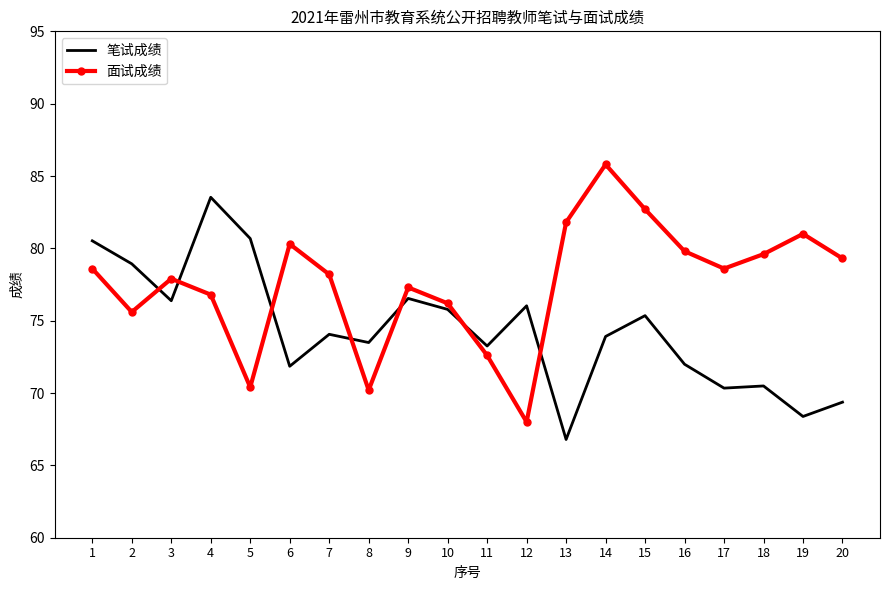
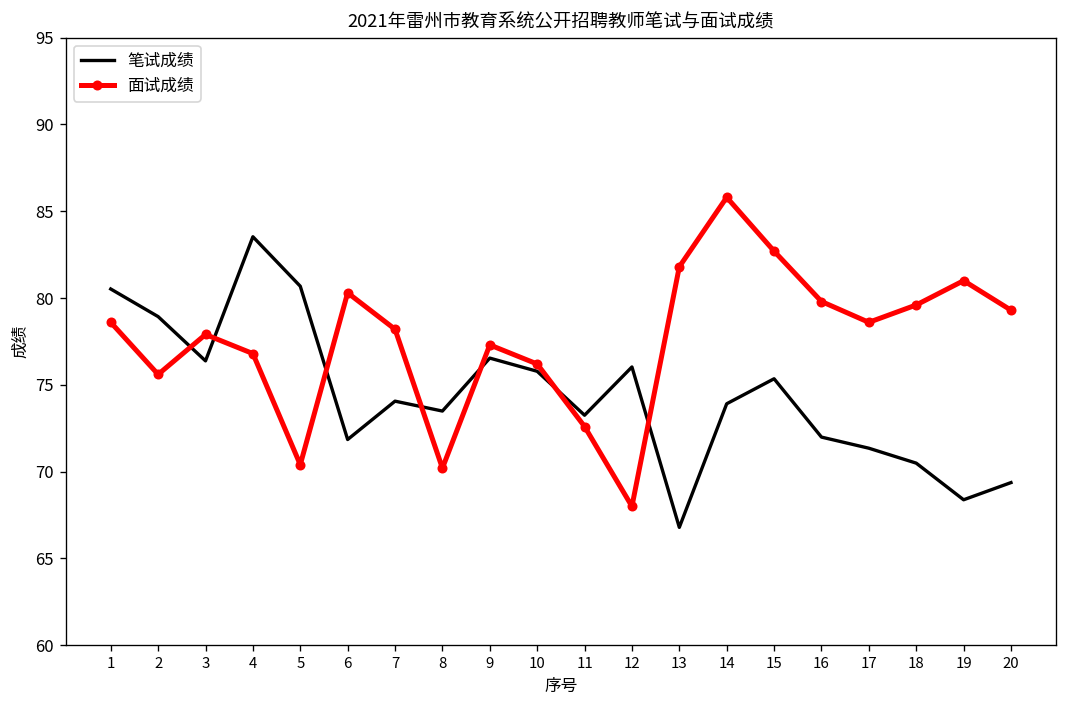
  {
    "笔试成绩": {
      "1": 80.5,
      "2": 78.9,
      "3": 76.4,
      "4": 83.5,
      "5": 80.7,
      "6": 71.9,
      "7": 74.1,
      "8": 73.5,
      "9": 76.5,
      "10": 75.8,
      "11": 73.3,
      "12": 76.0,
      "13": 66.8,
      "14": 73.9,
      "15": 75.4,
      "16": 72.0,
-     "17": 70.3,
+     "17": 71.4,
      "18": 70.5,
      "19": 68.4,
      "20": 69.4
    },
    "面试成绩": {
      "1": 78.6,
      "2": 75.6,
      "3": 77.9,
      "4": 76.8,
      "5": 70.4,
      "6": 80.3,
      "7": 78.2,
      "8": 70.2,
      "9": 77.3,
      "10": 76.2,
      "11": 72.6,
      "12": 68.0,
      "13": 81.8,
      "14": 85.8,
      "15": 82.7,
      "16": 79.8,
      "17": 78.6,
      "18": 79.6,
      "19": 81.0,
      "20": 79.3
    }
  }
